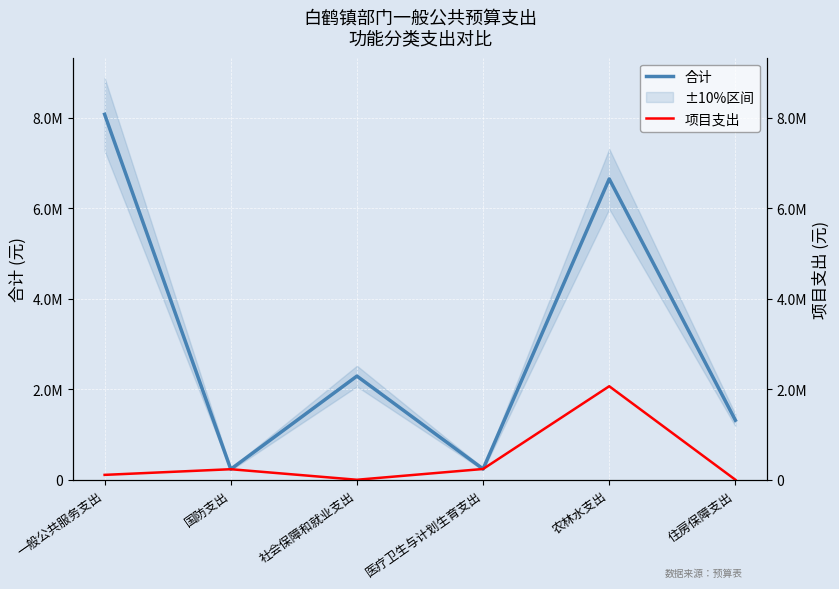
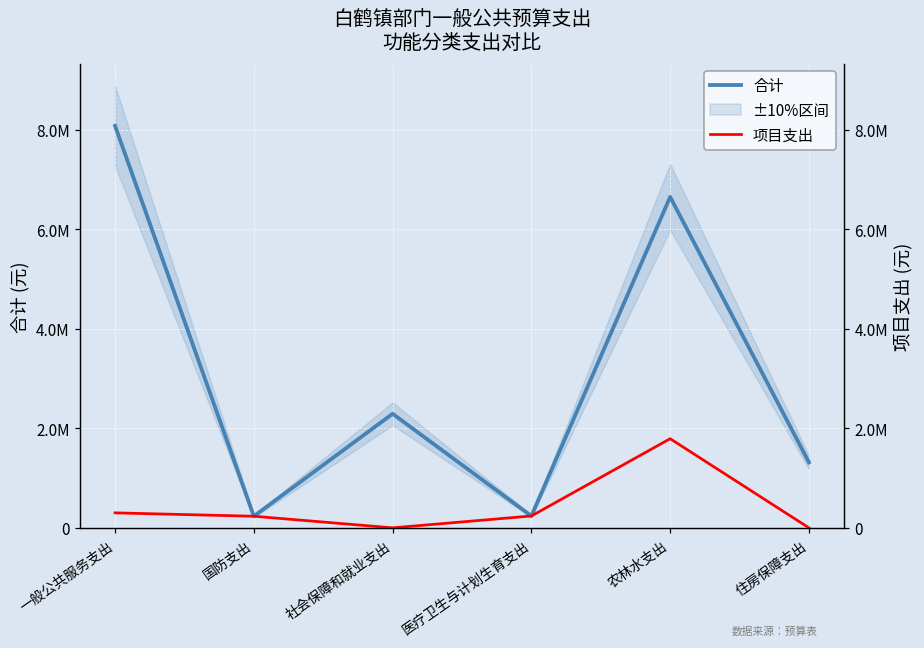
  {
    "项目支出": {
-     "一般公共服务支出": 100000,
+     "一般公共服务支出": 300000,
      "社会保障和就业支出": 0,
-     "农林水支出": 2100000,
+     "农林水支出": 1800000,
      "住房保障支出": 0
    }
  }
